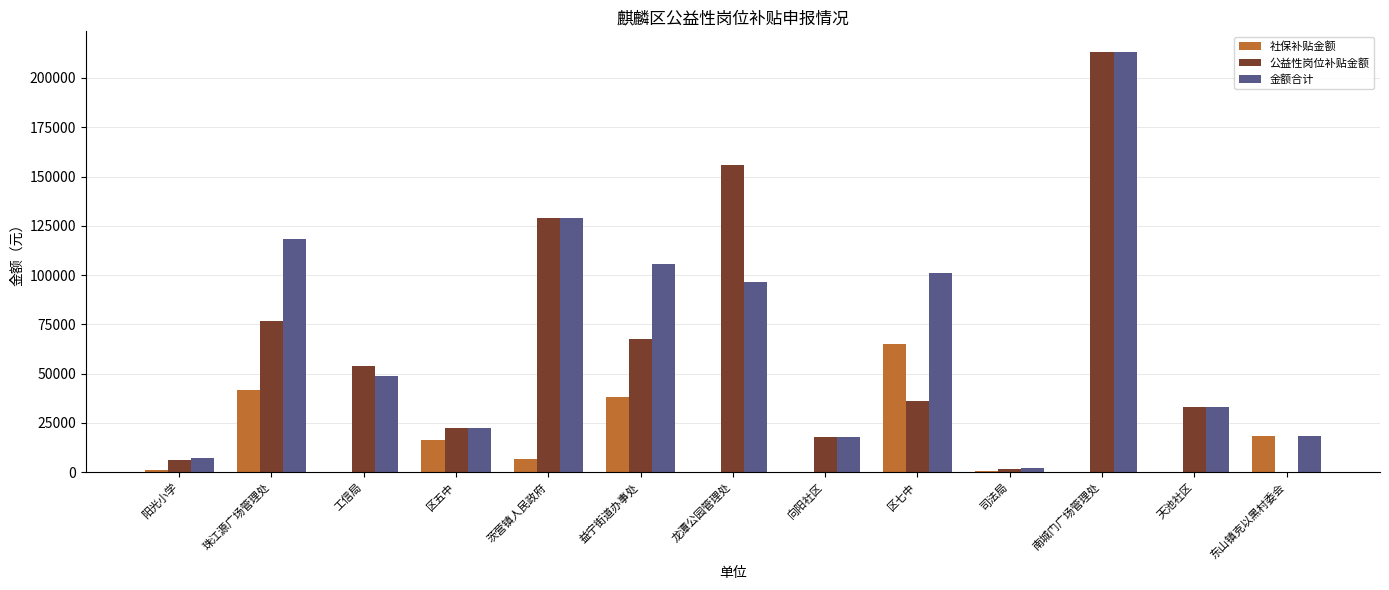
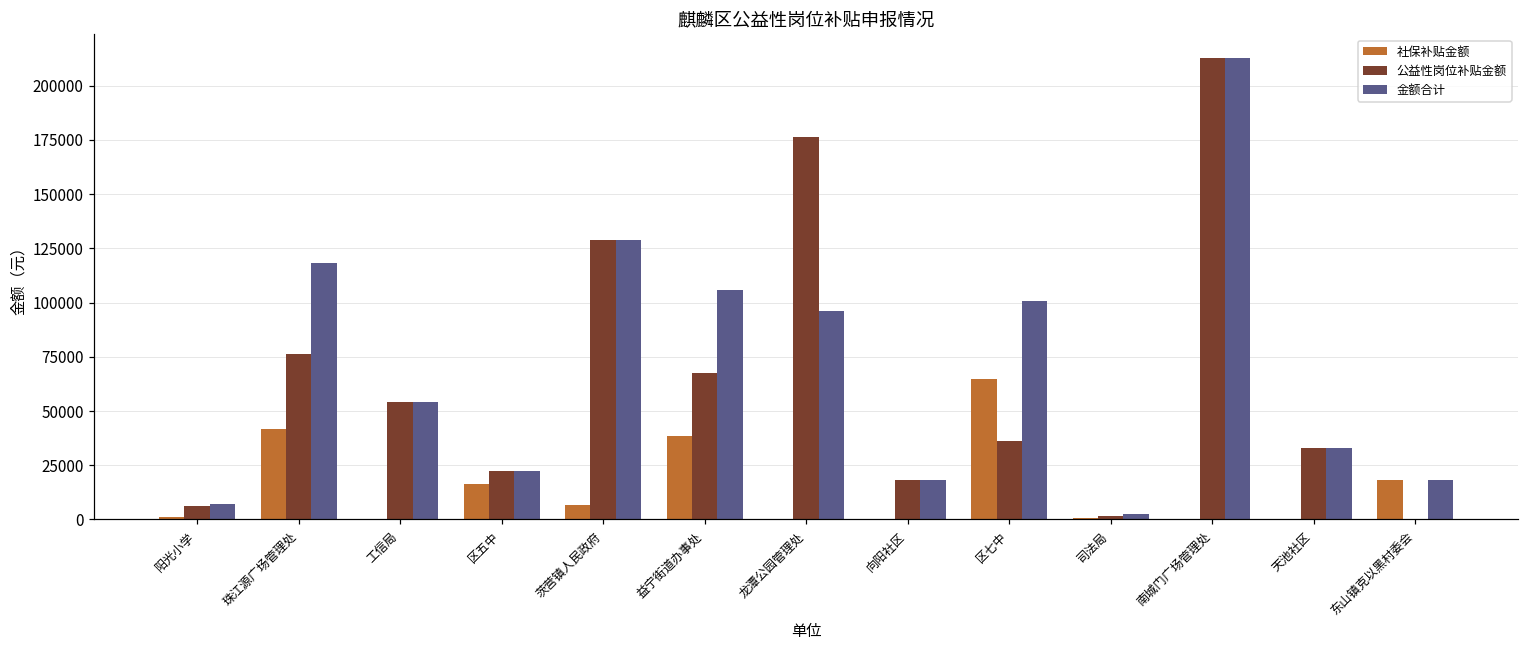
  {
    "社保补贴金额": {
      "珠江源广场管理处": 42000,
      "工信局": 0,
      "区五中": 16000,
      "茨营镇人民政府": 7000,
      "益宁街道办事处": 38000,
      "龙潭公园管理处": 0,
      "向阳社区": 0,
      "区七中": 65000,
      "南城门广场管理处": 0,
      "天池社区": 0,
      "东山镇克以黑村委会": 18000
    },
    "公益性岗位补贴金额": {
      "阳光小学": 6000,
      "珠江源广场管理处": 77000,
      "工信局": 54000,
      "区五中": 23000,
      "茨营镇人民政府": 129000,
      "益宁街道办事处": 68000,
-     "龙潭公园管理处": 156000,
+     "龙潭公园管理处": 176000,
      "向阳社区": 18000,
      "区七中": 36000,
      "司法局": 2000,
      "南城门广场管理处": 213000,
      "天池社区": 33000,
      "东山镇克以黑村委会": 0
    },
    "金额合计": {
      "阳光小学": 7000,
      "珠江源广场管理处": 118000,
-     "工信局": 49000,
+     "工信局": 54000,
      "区五中": 23000,
      "茨营镇人民政府": 129000,
      "益宁街道办事处": 106000,
      "龙潭公园管理处": 96000,
      "向阳社区": 18000,
      "区七中": 101000,
      "司法局": 2000,
      "南城门广场管理处": 213000,
      "天池社区": 33000,
      "东山镇克以黑村委会": 18000
    }
  }
